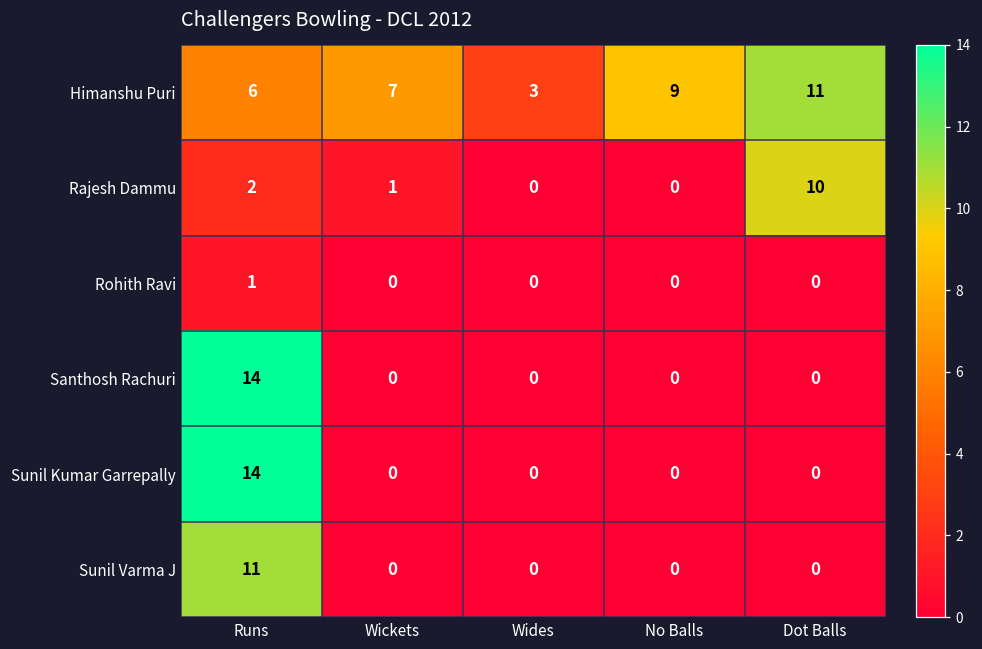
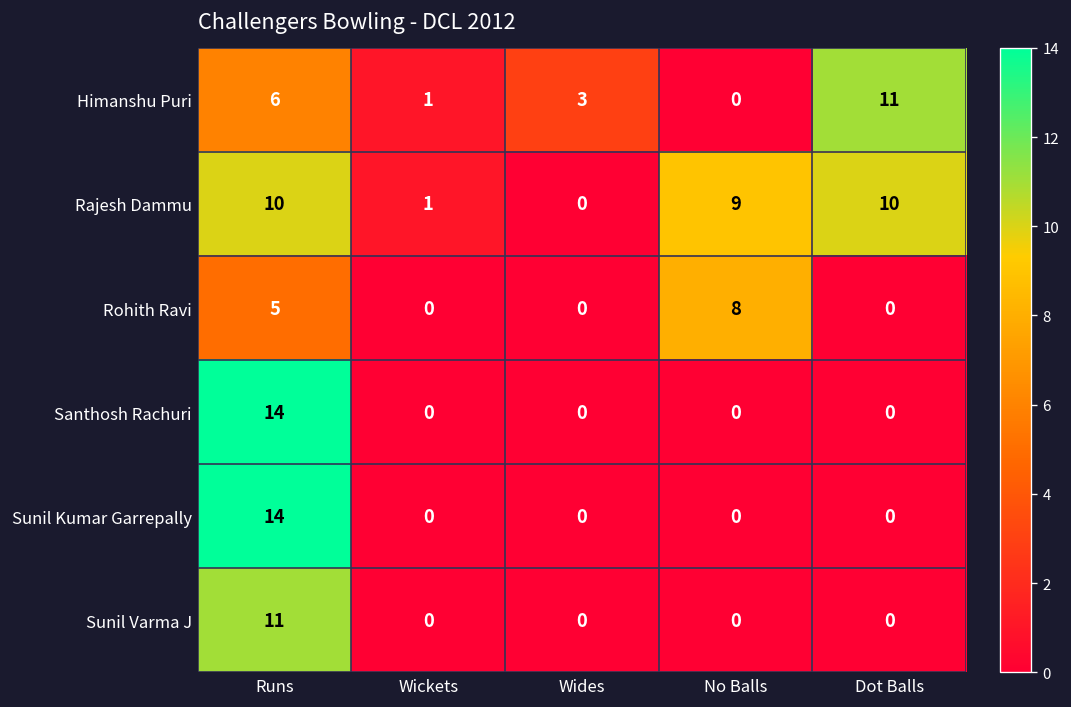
  {
    "Himanshu Puri": {
      "Runs": 6,
-     "Wickets": 7,
+     "Wickets": 1,
      "Wides": 3,
-     "No Balls": 9,
+     "No Balls": 0,
      "Dot Balls": 11
    },
    "Rajesh Dammu": {
-     "Runs": 2,
+     "Runs": 10,
      "Wickets": 1,
      "Wides": 0,
-     "No Balls": 0,
+     "No Balls": 9,
      "Dot Balls": 10
    },
    "Rohith Ravi": {
-     "Runs": 1,
+     "Runs": 5,
      "Wickets": 0,
      "Wides": 0,
-     "No Balls": 0,
+     "No Balls": 8,
      "Dot Balls": 0
    },
    "Santhosh Rachuri": {
      "Runs": 14,
      "Wickets": 0,
      "Wides": 0,
      "No Balls": 0,
      "Dot Balls": 0
    },
    "Sunil Kumar Garrepally": {
      "Runs": 14,
      "Wickets": 0,
      "Wides": 0,
      "No Balls": 0,
      "Dot Balls": 0
    },
    "Sunil Varma J": {
      "Runs": 11,
      "Wickets": 0,
      "Wides": 0,
      "No Balls": 0,
      "Dot Balls": 0
    }
  }
